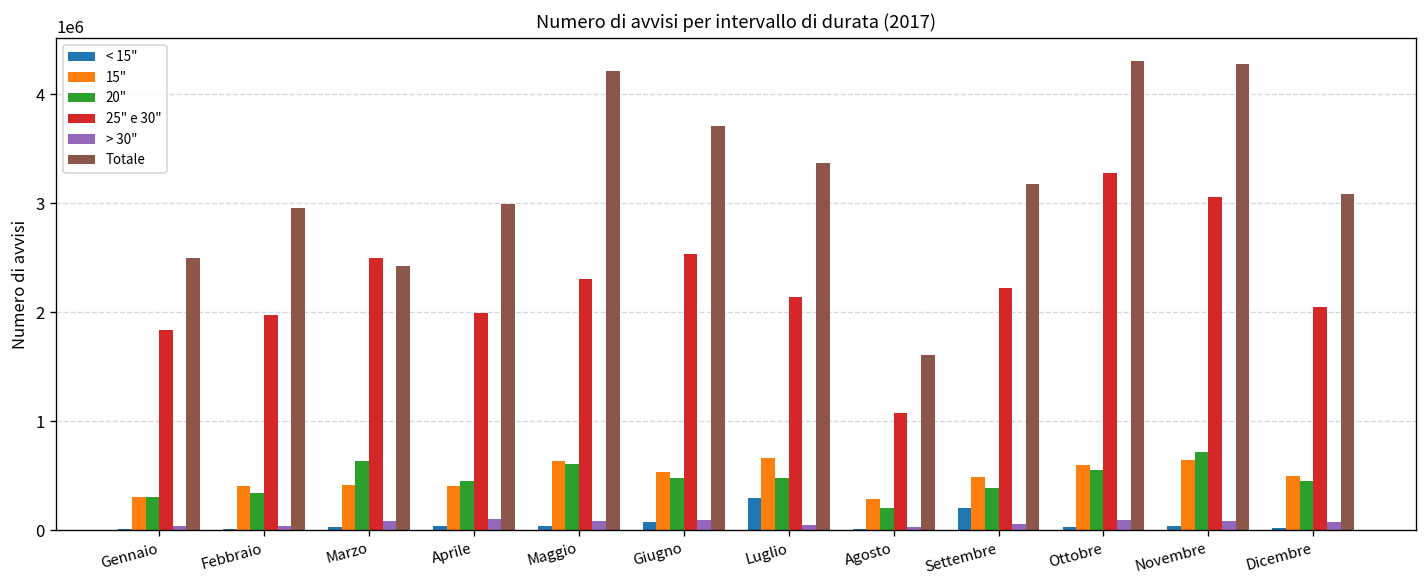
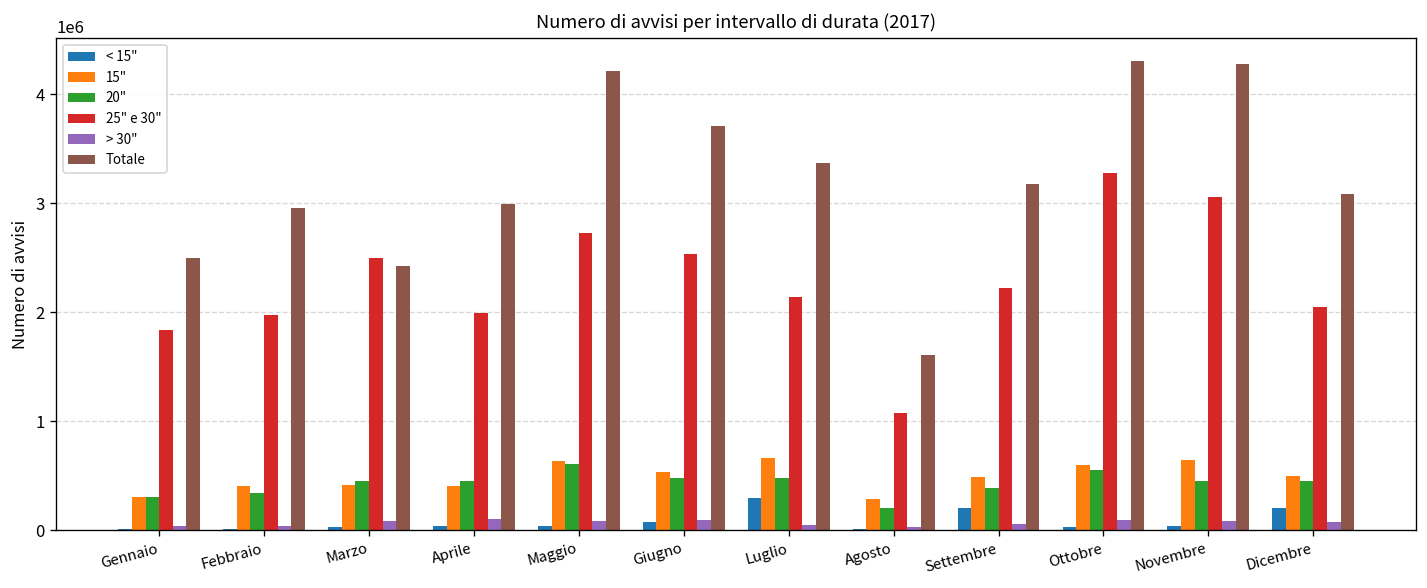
  {
    "< 15\"": {
      "Marzo": 0,
      "Aprile": 0,
      "Maggio": 0,
      "Giugno": 100000,
      "Luglio": 300000,
      "Settembre": 200000,
      "Novembre": 0,
-     "Dicembre": 0
+     "Dicembre": 200000
    },
    "15\"": {
      "Gennaio": 300000,
      "Febbraio": 400000,
      "Marzo": 400000,
      "Aprile": 400000,
      "Maggio": 600000,
      "Giugno": 500000,
      "Luglio": 700000,
      "Agosto": 300000,
      "Settembre": 500000,
      "Ottobre": 600000,
      "Novembre": 600000,
      "Dicembre": 500000
    },
    "20\"": {
      "Gennaio": 300000,
      "Febbraio": 300000,
-     "Marzo": 600000,
+     "Marzo": 500000,
      "Aprile": 500000,
      "Maggio": 600000,
      "Giugno": 500000,
      "Luglio": 500000,
      "Agosto": 200000,
      "Settembre": 400000,
      "Ottobre": 600000,
-     "Novembre": 700000,
+     "Novembre": 500000,
      "Dicembre": 400000
    },
    "25\" e 30\"": {
      "Gennaio": 1800000,
      "Febbraio": 2000000,
      "Marzo": 2500000,
      "Aprile": 2000000,
-     "Maggio": 2300000,
+     "Maggio": 2700000,
      "Giugno": 2500000,
      "Luglio": 2100000,
      "Agosto": 1100000,
      "Settembre": 2200000,
      "Ottobre": 3300000,
      "Novembre": 3100000,
      "Dicembre": 2000000
    },
    "> 30\"": {
      "Gennaio": 0,
      "Febbraio": 0,
      "Marzo": 100000,
      "Aprile": 100000,
      "Maggio": 100000,
      "Giugno": 100000,
      "Luglio": 100000,
      "Agosto": 0,
      "Settembre": 100000,
      "Ottobre": 100000,
      "Novembre": 100000,
      "Dicembre": 100000
    },
    "Totale": {
      "Gennaio": 2500000,
      "Febbraio": 3000000,
      "Marzo": 2400000,
      "Aprile": 3000000,
      "Maggio": 4200000,
      "Giugno": 3700000,
      "Luglio": 3400000,
      "Agosto": 1600000,
      "Settembre": 3200000,
      "Ottobre": 4300000,
      "Novembre": 4300000,
      "Dicembre": 3100000
    }
  }
